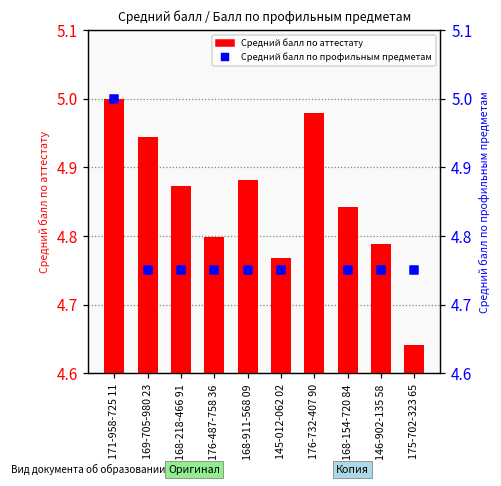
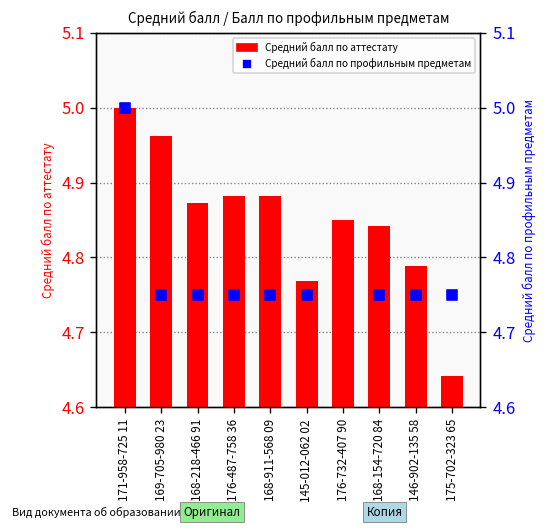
  {
    "Средний балл по аттестату": {
      "171-958-725 11": 5.00,
-     "169-705-980 23": 4.94,
+     "169-705-980 23": 4.96,
      "168-218-466 91": 4.87,
-     "176-487-758 36": 4.80,
+     "176-487-758 36": 4.88,
      "168-911-568 09": 4.88,
      "145-012-062 02": 4.77,
-     "176-732-407 90": 4.98,
+     "176-732-407 90": 4.85,
      "168-154-720 84": 4.84,
      "146-902-135 58": 4.79,
      "175-702-323 65": 4.64
    }
  }
